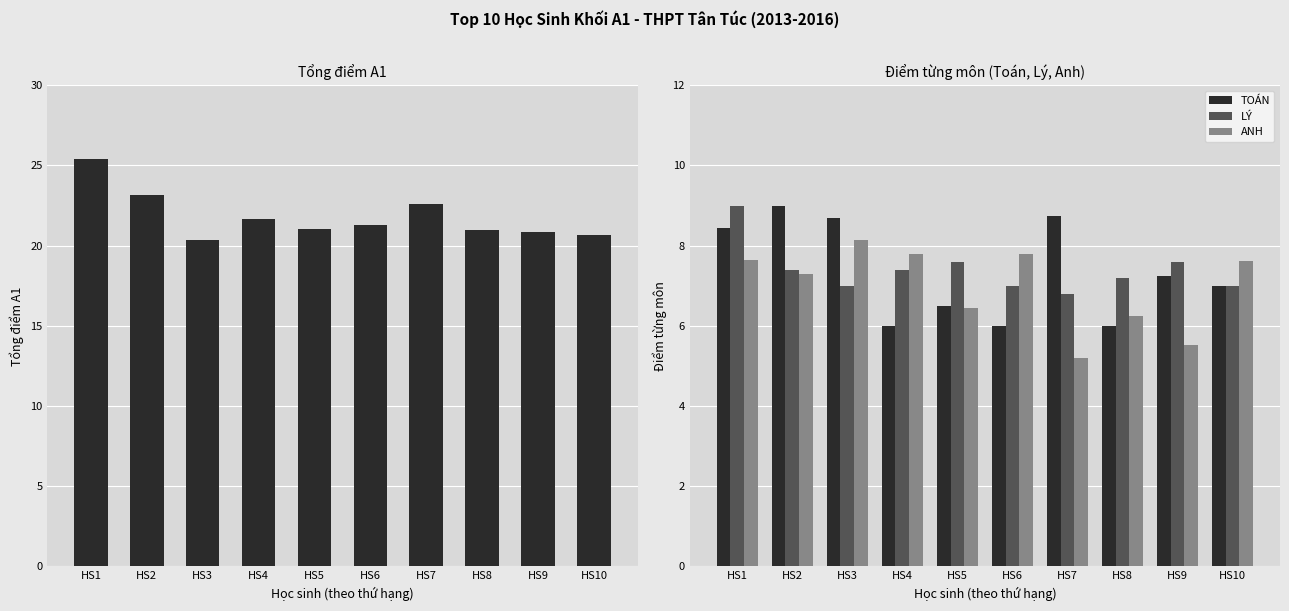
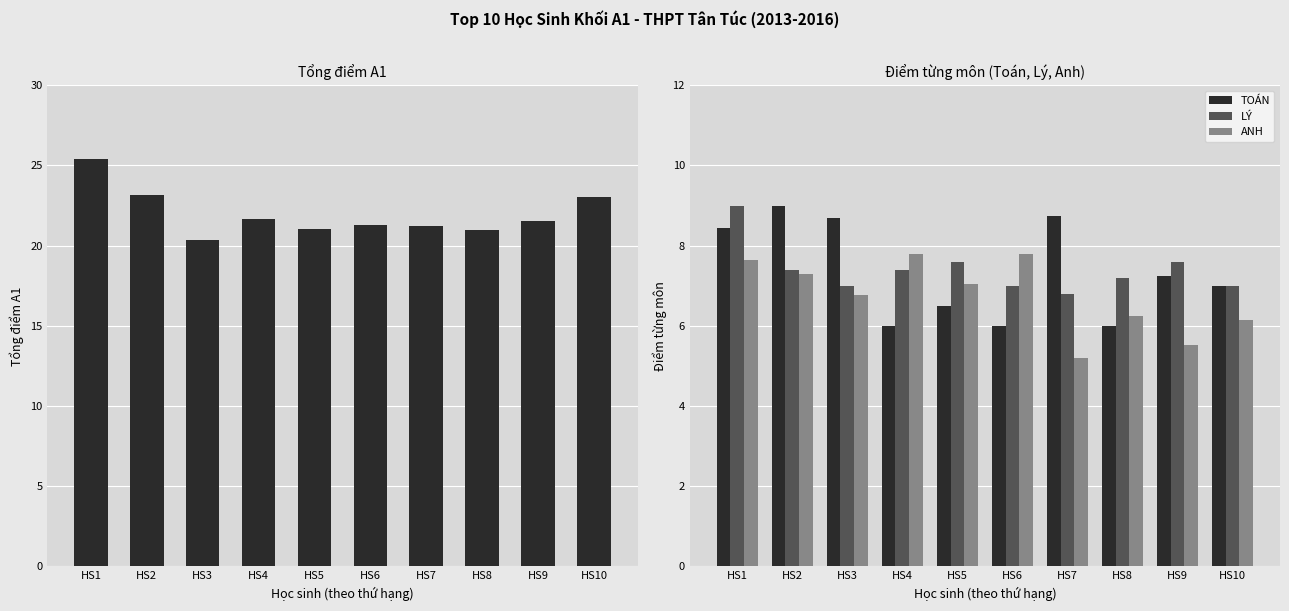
  {
    "Tổng điểm A1": {
      "HS1": 25.4,
      "HS2": 23.1,
      "HS3": 20.3,
      "HS4": 21.7,
      "HS5": 21.1,
      "HS6": 21.3,
-     "HS7": 22.6,
+     "HS7": 21.3,
      "HS8": 21.0,
-     "HS9": 20.9,
-     "HS10": 20.7
+     "HS9": 21.6,
+     "HS10": 23.1
    },
    "Điểm từng môn (Toán, Lý, Anh)": {
      "TOÁN": {
        "HS1": 8.5,
        "HS2": 9.0,
        "HS3": 8.7,
        "HS4": 6.0,
        "HS5": 6.5,
        "HS6": 6.0,
        "HS7": 8.8,
        "HS8": 6.0,
        "HS9": 7.3,
        "HS10": 7.0
      },
      "LÝ": {
        "HS1": 9.0,
        "HS2": 7.4,
        "HS3": 7.0,
        "HS4": 7.4,
        "HS5": 7.6,
        "HS6": 7.0,
        "HS7": 6.8,
        "HS8": 7.2,
        "HS9": 7.6,
        "HS10": 7.0
      },
      "ANH": {
        "HS1": 7.6,
        "HS2": 7.3,
-       "HS3": 8.1,
+       "HS3": 6.8,
        "HS4": 7.8,
-       "HS5": 6.5,
+       "HS5": 7.1,
        "HS6": 7.8,
        "HS7": 5.2,
        "HS8": 6.3,
        "HS9": 5.5,
-       "HS10": 7.6
+       "HS10": 6.2
      }
    }
  }
